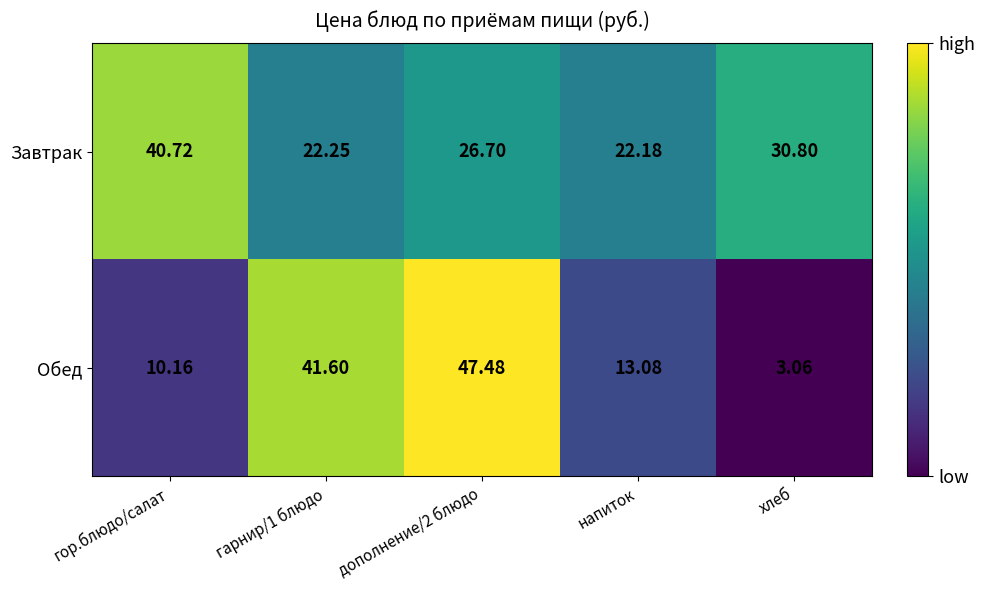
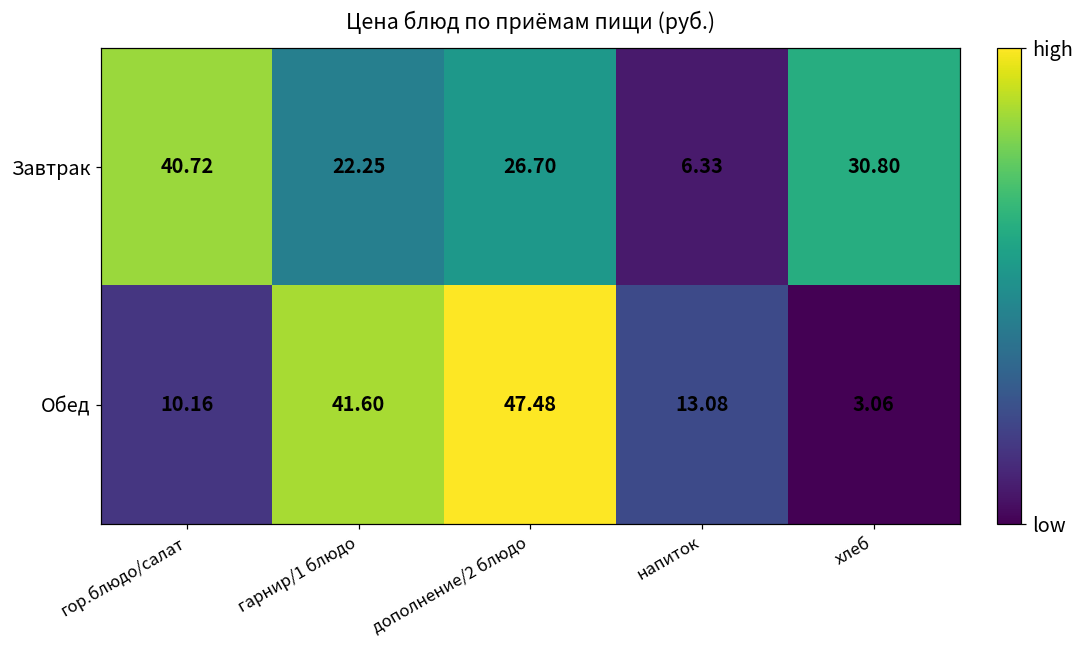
  {
    "Завтрак": {
      "гор.блюдо/салат": 40.72,
      "гарнир/1 блюдо": 22.25,
      "дополнение/2 блюдо": 26.70,
-     "напиток": 22.18,
+     "напиток": 6.33,
      "хлеб": 30.80
    },
    "Обед": {
      "гор.блюдо/салат": 10.16,
      "гарнир/1 блюдо": 41.60,
      "дополнение/2 блюдо": 47.48,
      "напиток": 13.08,
      "хлеб": 3.06
    }
  }
